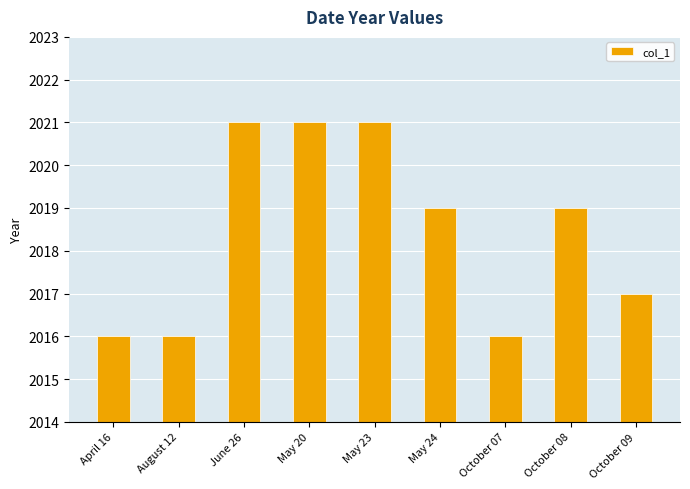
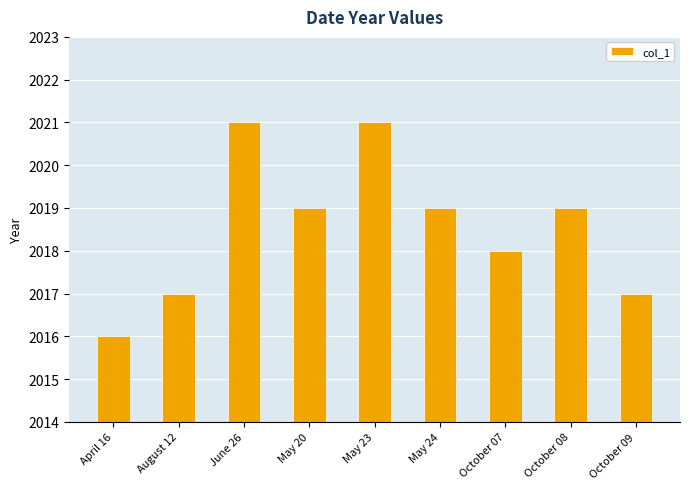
  {
    "April 16": 2016,
-   "August 12": 2016,
+   "August 12": 2017,
    "June 26": 2021,
-   "May 20": 2021,
+   "May 20": 2019,
    "May 23": 2021,
    "May 24": 2019,
-   "October 07": 2016,
+   "October 07": 2018,
    "October 08": 2019,
    "October 09": 2017
  }
